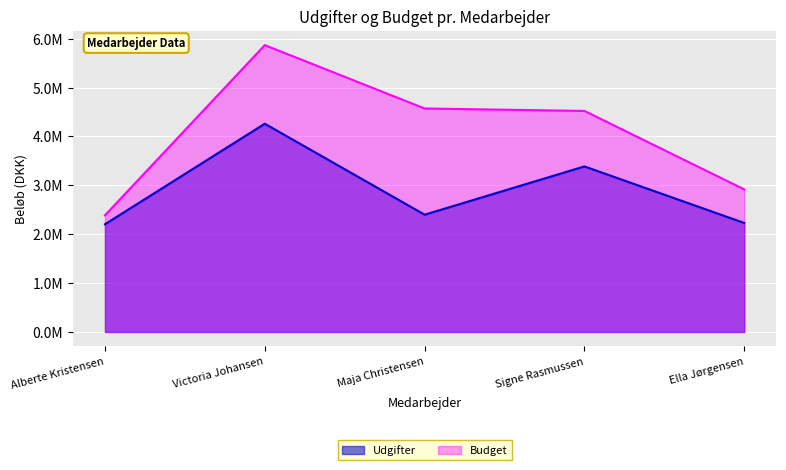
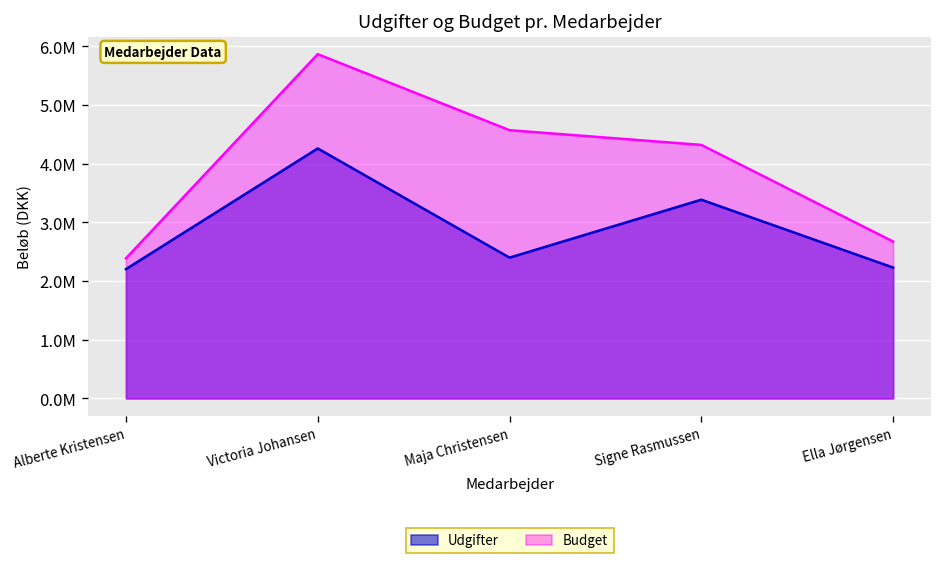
  {
    "Udgifter": {
      "Alberte Kristensen": 2200000,
      "Victoria Johansen": 4300000,
      "Maja Christensen": 2400000,
      "Signe Rasmussen": 3400000,
      "Ella Jørgensen": 2200000
    },
    "Budget": {
      "Alberte Kristensen": 2400000,
      "Victoria Johansen": 5900000,
      "Maja Christensen": 4600000,
-     "Signe Rasmussen": 4500000,
-     "Ella Jørgensen": 2900000
+     "Signe Rasmussen": 4300000,
+     "Ella Jørgensen": 2700000
    }
  }
